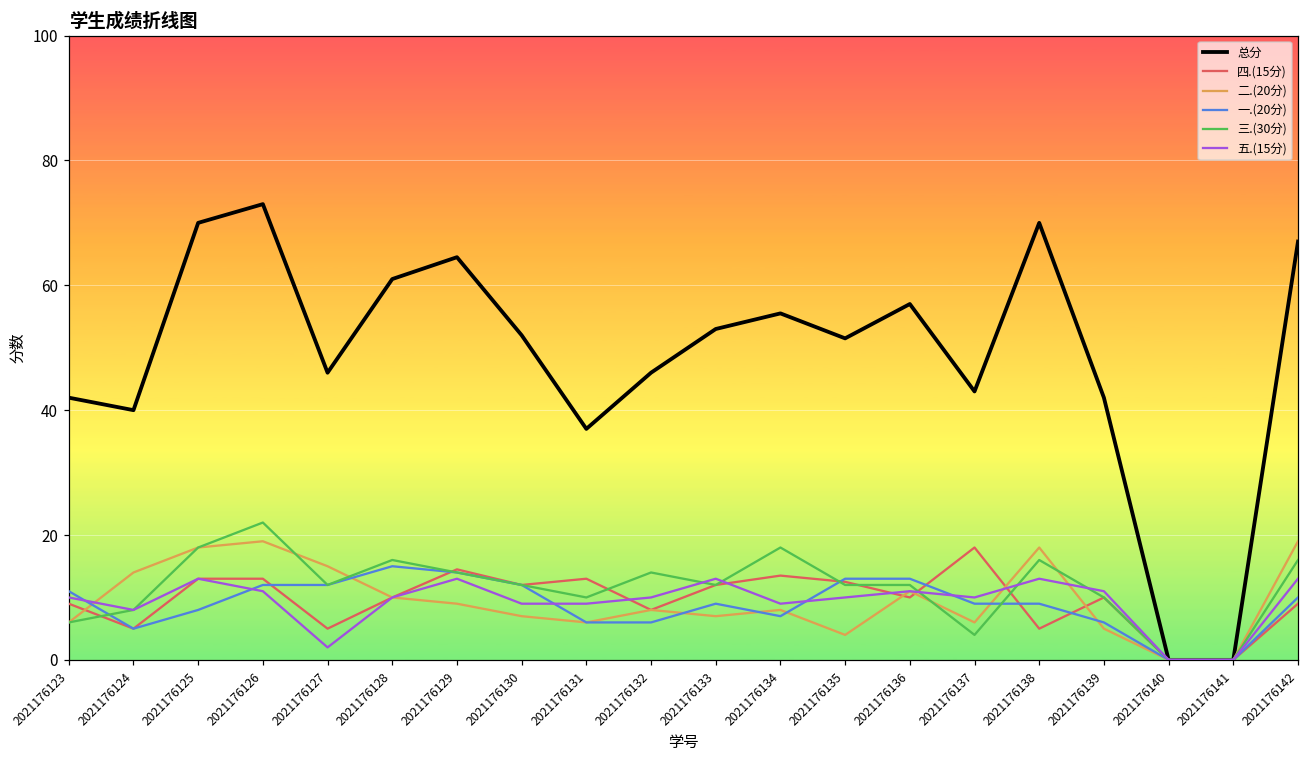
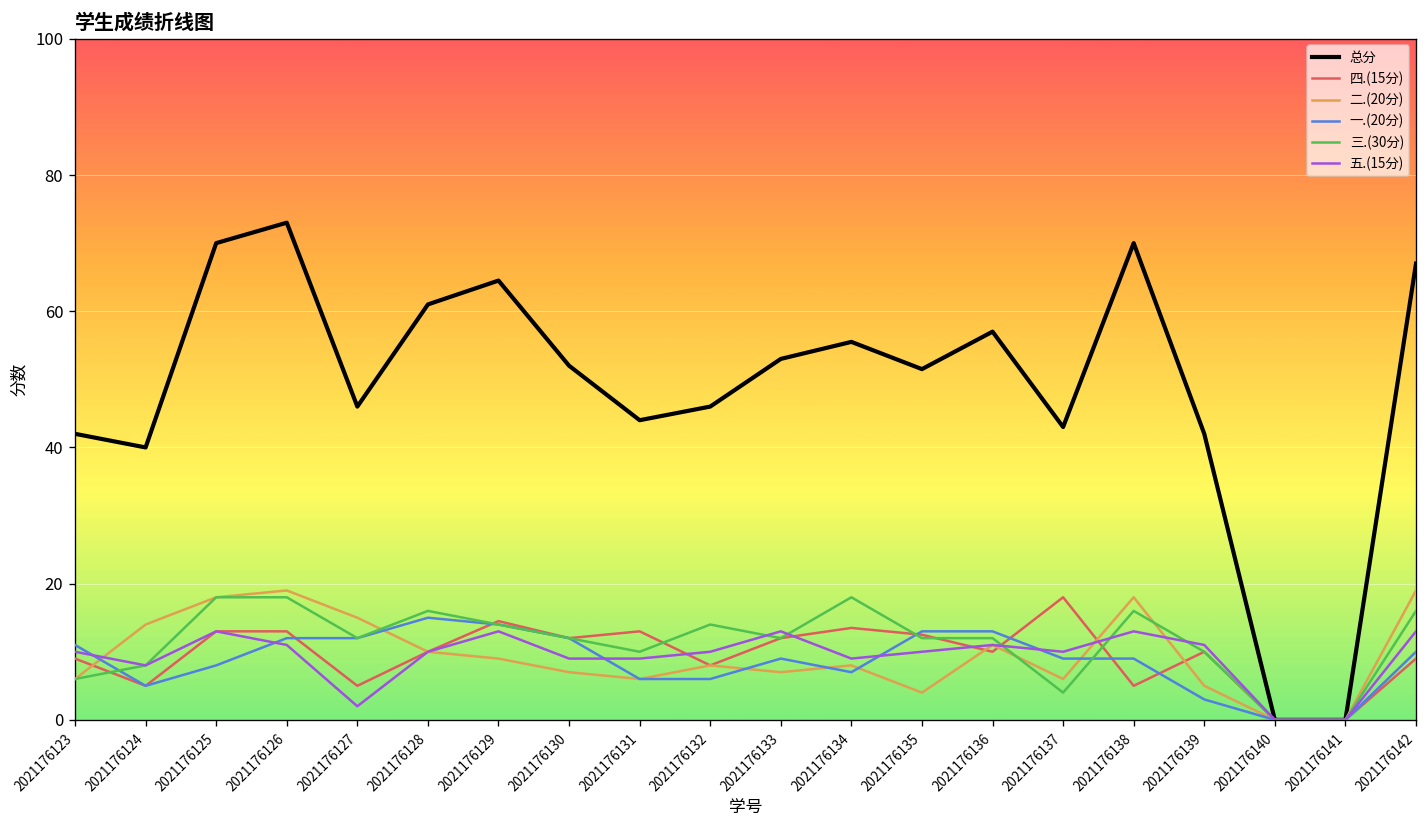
  {
    "总分": {
      "2021176123": 42,
      "2021176124": 40,
      "2021176125": 70,
      "2021176126": 73,
      "2021176127": 46,
      "2021176128": 61,
      "2021176129": 65,
      "2021176130": 52,
-     "2021176131": 37,
+     "2021176131": 44,
      "2021176132": 46,
      "2021176133": 53,
      "2021176134": 56,
      "2021176135": 52,
      "2021176136": 57,
      "2021176137": 43,
      "2021176138": 70,
      "2021176139": 42,
      "2021176142": 67
    },
    "四.(15分)": {
      "2021176123": 9,
      "2021176126": 13,
      "2021176127": 5,
      "2021176129": 15,
      "2021176131": 13,
      "2021176134": 14,
      "2021176135": 13,
      "2021176136": 10,
      "2021176137": 18,
      "2021176138": 5,
      "2021176142": 9
    },
    "二.(20分)": {
      "2021176124": 14,
      "2021176126": 19,
      "2021176127": 15,
      "2021176129": 9,
      "2021176130": 7,
      "2021176133": 7,
      "2021176134": 8,
      "2021176135": 4,
      "2021176137": 6,
      "2021176138": 18,
      "2021176139": 5,
      "2021176142": 19
    },
    "一.(20分)": {
      "2021176123": 11,
      "2021176125": 8,
      "2021176126": 12,
      "2021176128": 15,
      "2021176132": 6,
      "2021176133": 9,
      "2021176134": 7,
      "2021176135": 13,
      "2021176136": 13,
      "2021176137": 9,
      "2021176138": 9,
-     "2021176139": 6,
+     "2021176139": 3,
      "2021176142": 10
    },
    "三.(30分)": {
-     "2021176126": 22,
+     "2021176126": 18,
      "2021176128": 16,
      "2021176131": 10,
      "2021176132": 14,
      "2021176134": 18,
      "2021176135": 12,
      "2021176136": 12,
      "2021176137": 4,
      "2021176138": 16,
      "2021176142": 16
    },
    "五.(15分)": {
      "2021176123": 10,
      "2021176126": 11,
      "2021176127": 2,
      "2021176129": 13,
      "2021176130": 9,
      "2021176131": 9,
      "2021176132": 10,
      "2021176133": 13,
      "2021176134": 9,
      "2021176135": 10,
      "2021176137": 10,
      "2021176138": 13,
      "2021176139": 11,
      "2021176142": 13
    }
  }
